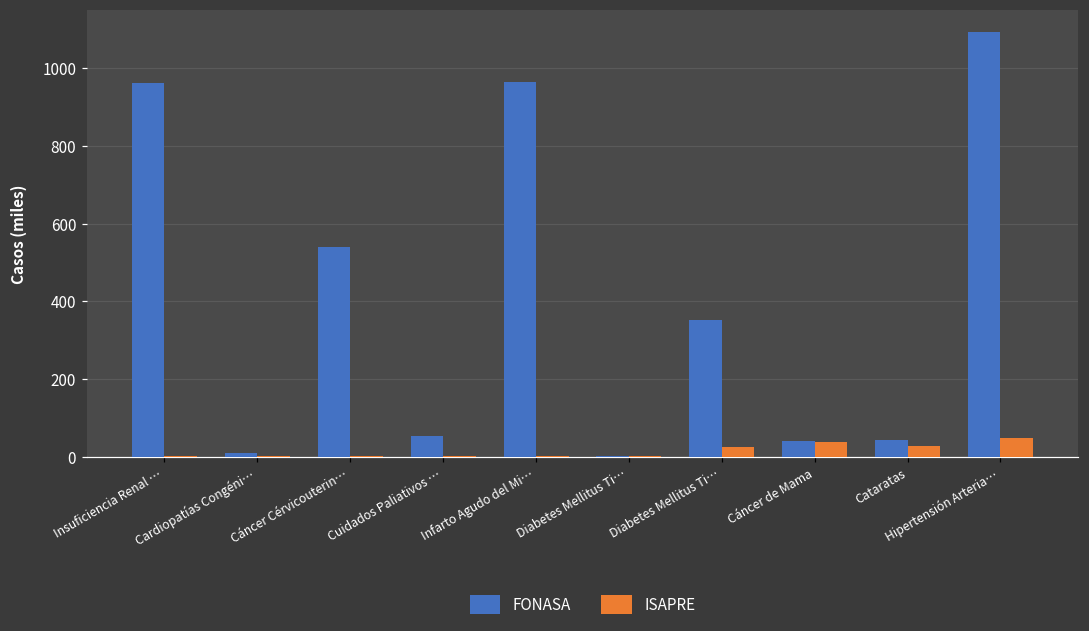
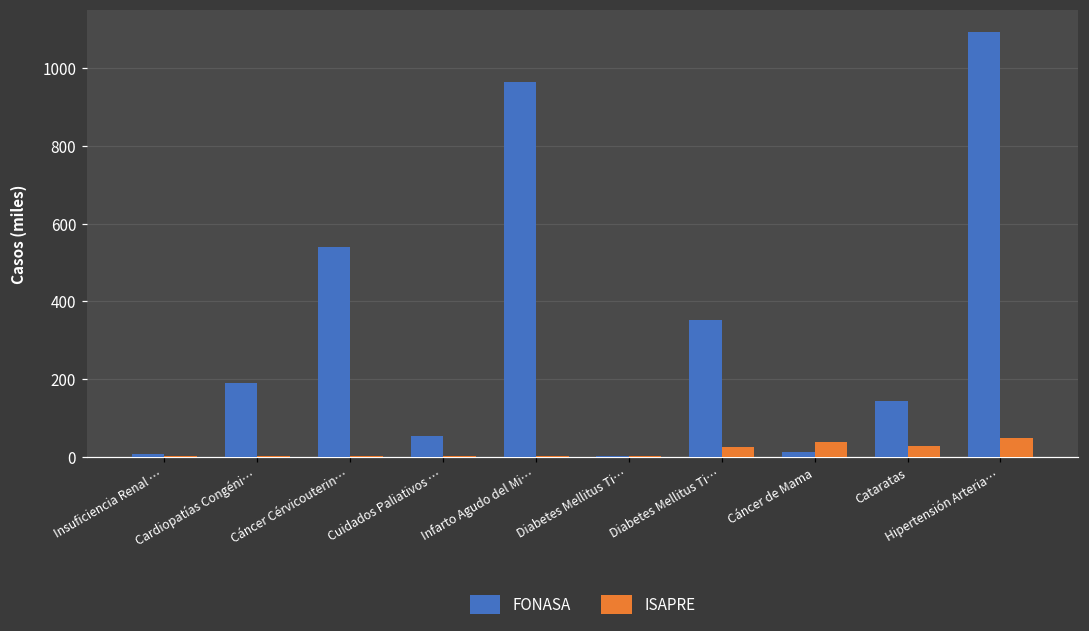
  {
    "FONASA": {
-     "Insuficiencia Renal …": 960,
-     "Cardiopatías Congéni…": 10,
+     "Insuficiencia Renal …": 10,
+     "Cardiopatías Congéni…": 190,
      "Cáncer Cérvicouterin…": 540,
      "Cuidados Paliativos …": 50,
      "Infarto Agudo del Mi…": 970,
-     "Cáncer de Mama": 40,
-     "Cataratas": 40,
+     "Cáncer de Mama": 10,
+     "Cataratas": 140,
      "Hipertensión Arteria…": 1090
    },
    "ISAPRE": {
      "Cáncer de Mama": 40,
      "Cataratas": 30,
      "Hipertensión Arteria…": 50
    }
  }
